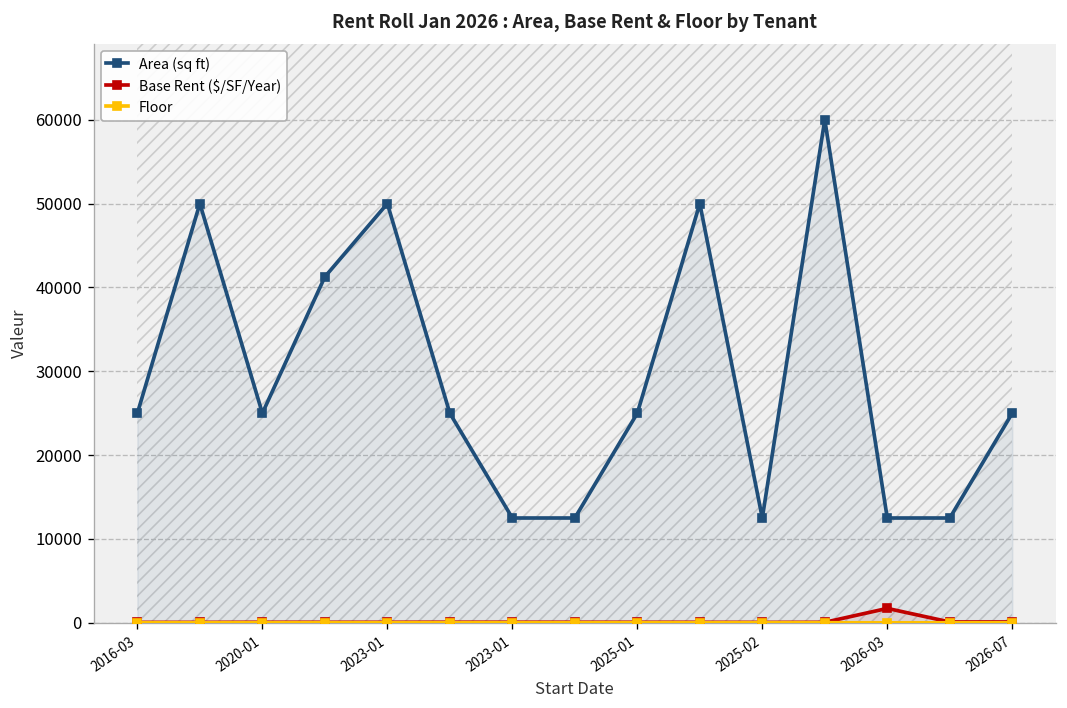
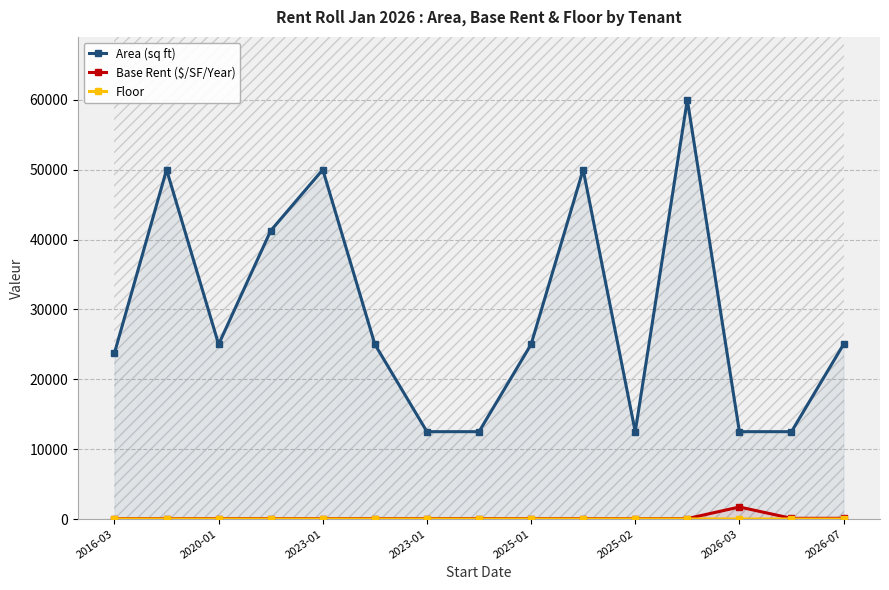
  {
    "Area (sq ft)": {
-     "2016-03": 25000,
+     "2016-03": 24000,
      "2020-01": 25000,
      "2025-01": 25000,
      "2025-02": 13000,
      "2026-03": 13000,
      "2026-07": 25000
    },
    "Base Rent ($/SF/Year)": {
      "2026-03": 2000
    },
    "Floor": {
      "2026-03": 0
    }
  }
